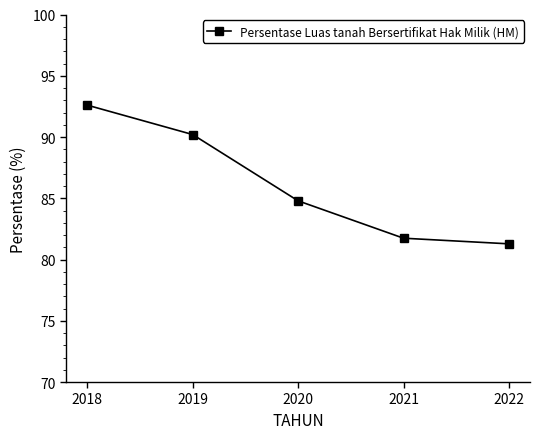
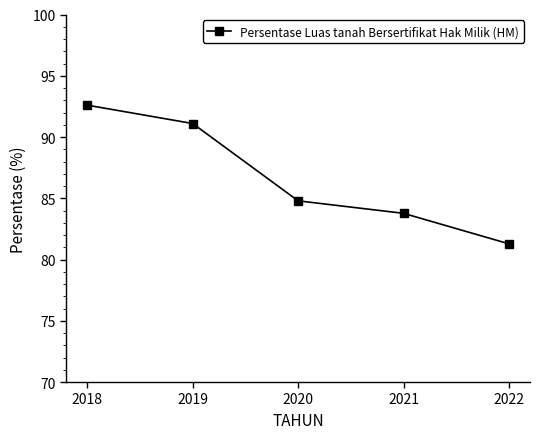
  {
    "2018": 92.6,
-   "2019": 90.2,
+   "2019": 91.1,
    "2020": 84.8,
-   "2021": 81.7,
+   "2021": 83.8,
    "2022": 81.3
  }
